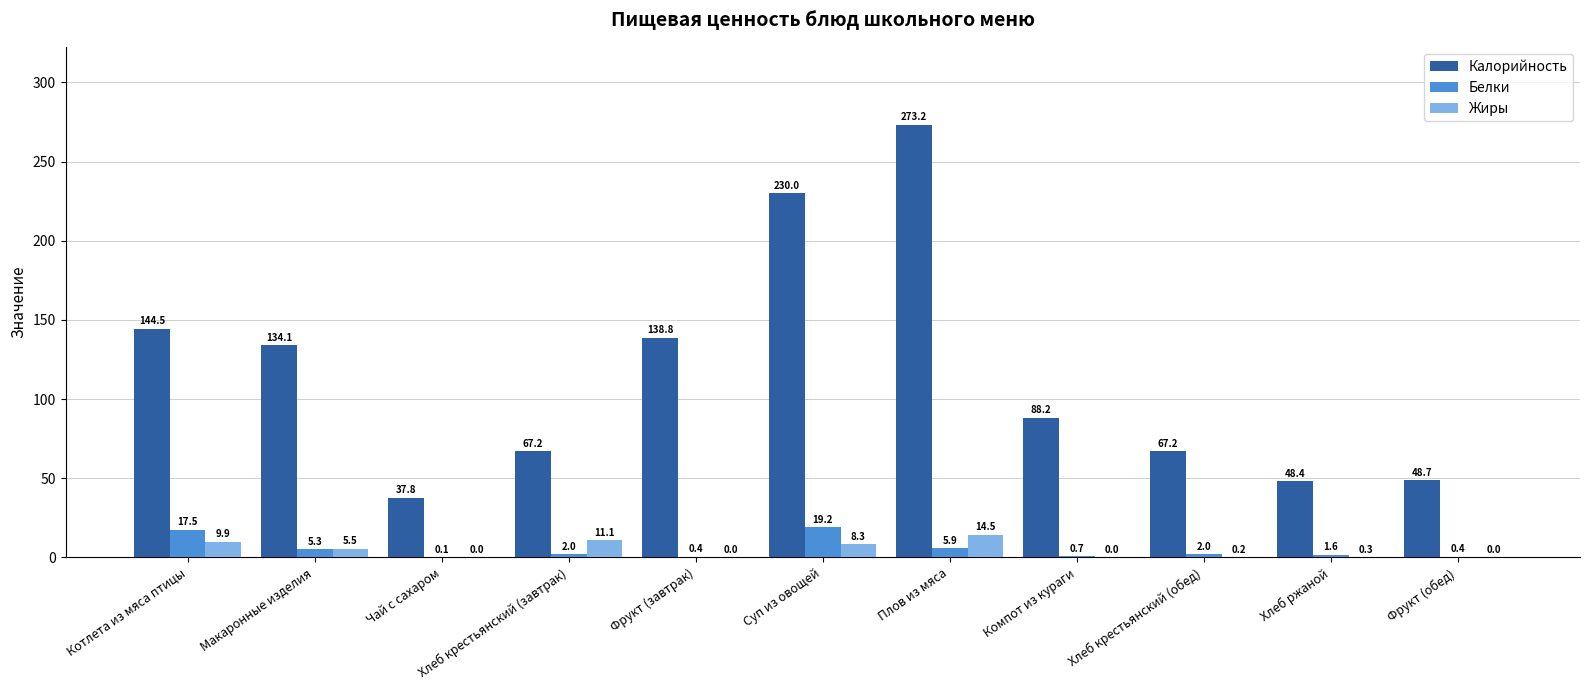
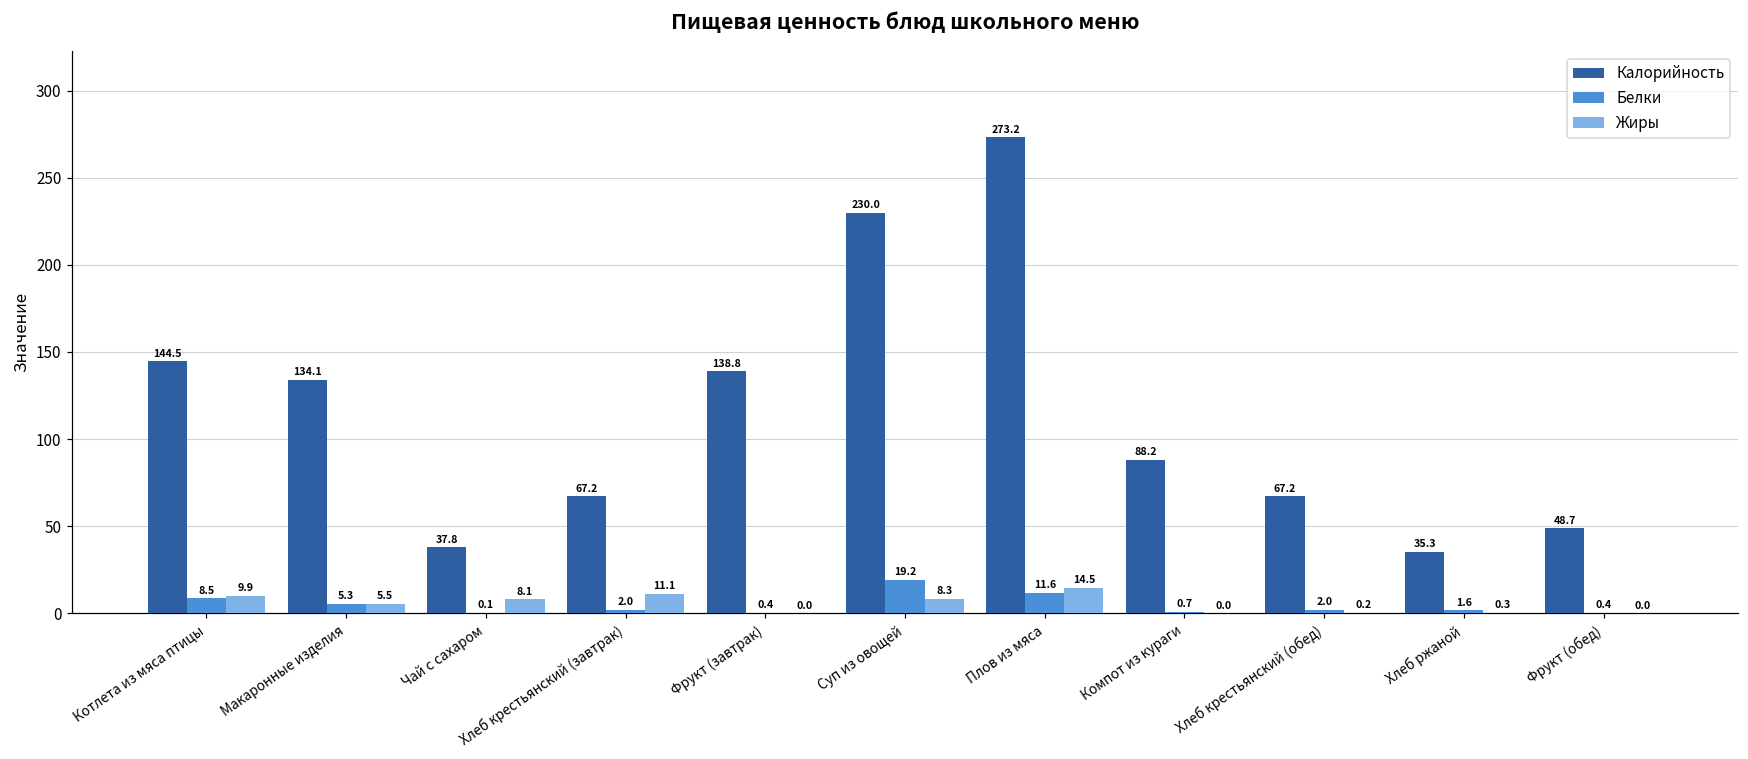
  {
    "Калорийность": {
      "Котлета из мяса птицы": 144.5,
      "Макаронные изделия": 134.1,
      "Чай с сахаром": 37.8,
      "Хлеб крестьянский (завтрак)": 67.2,
      "Фрукт (завтрак)": 138.8,
      "Суп из овощей": 230.0,
      "Плов из мяса": 273.2,
      "Компот из кураги": 88.2,
      "Хлеб крестьянский (обед)": 67.2,
-     "Хлеб ржаной": 48.4,
+     "Хлеб ржаной": 35.3,
      "Фрукт (обед)": 48.7
    },
    "Белки": {
-     "Котлета из мяса птицы": 17.5,
+     "Котлета из мяса птицы": 8.5,
      "Макаронные изделия": 5.3,
      "Чай с сахаром": 0.1,
      "Хлеб крестьянский (завтрак)": 2.0,
      "Фрукт (завтрак)": 0.4,
      "Суп из овощей": 19.2,
-     "Плов из мяса": 5.9,
+     "Плов из мяса": 11.6,
      "Компот из кураги": 0.7,
      "Хлеб крестьянский (обед)": 2.0,
      "Хлеб ржаной": 1.6,
      "Фрукт (обед)": 0.4
    },
    "Жиры": {
      "Котлета из мяса птицы": 9.9,
      "Макаронные изделия": 5.5,
-     "Чай с сахаром": 0.0,
+     "Чай с сахаром": 8.1,
      "Хлеб крестьянский (завтрак)": 11.1,
      "Фрукт (завтрак)": 0.0,
      "Суп из овощей": 8.3,
      "Плов из мяса": 14.5,
      "Компот из кураги": 0.0,
      "Хлеб крестьянский (обед)": 0.2,
      "Хлеб ржаной": 0.3,
      "Фрукт (обед)": 0.0
    }
  }
